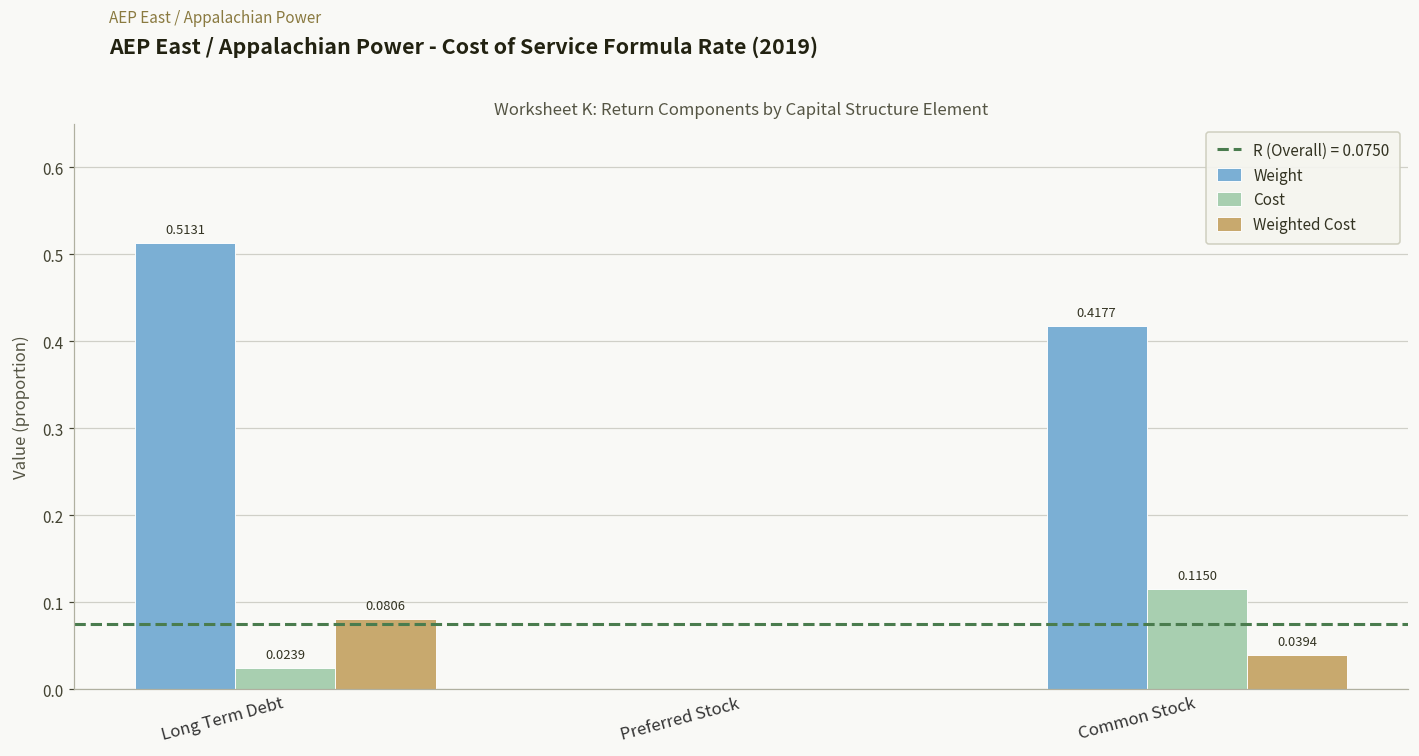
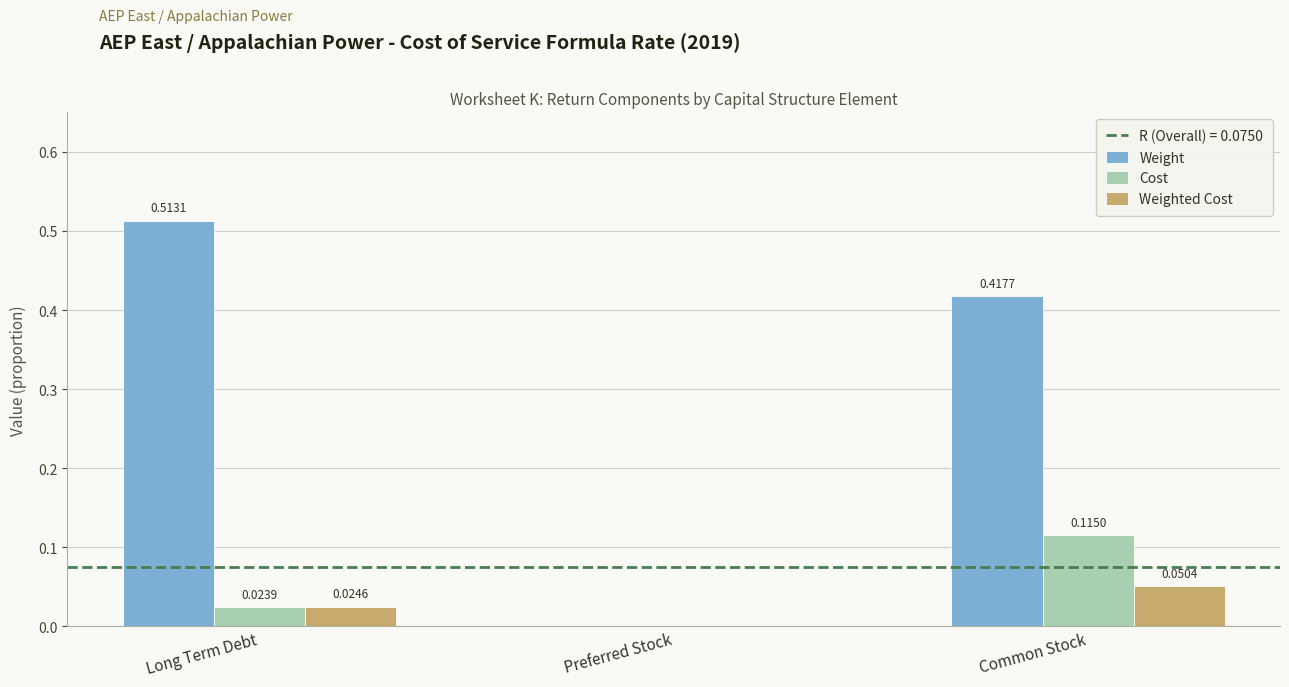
  {
    "Weight": {
      "Long Term Debt": 0.5131,
      "Common Stock": 0.4177
    },
    "Cost": {
      "Long Term Debt": 0.0239,
      "Common Stock": 0.1150
    },
    "Weighted Cost": {
-     "Long Term Debt": 0.0806,
-     "Common Stock": 0.0394
+     "Long Term Debt": 0.0246,
+     "Common Stock": 0.0504
    }
  }
